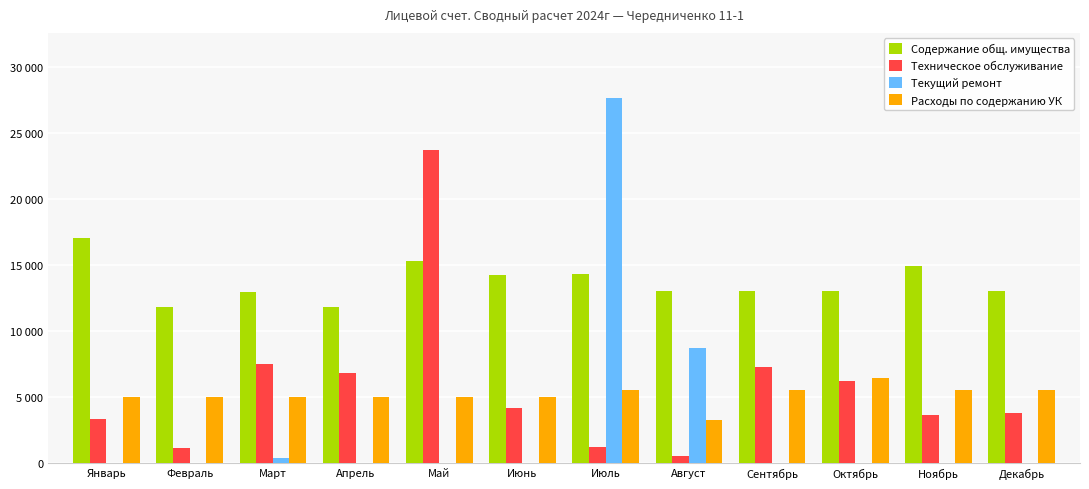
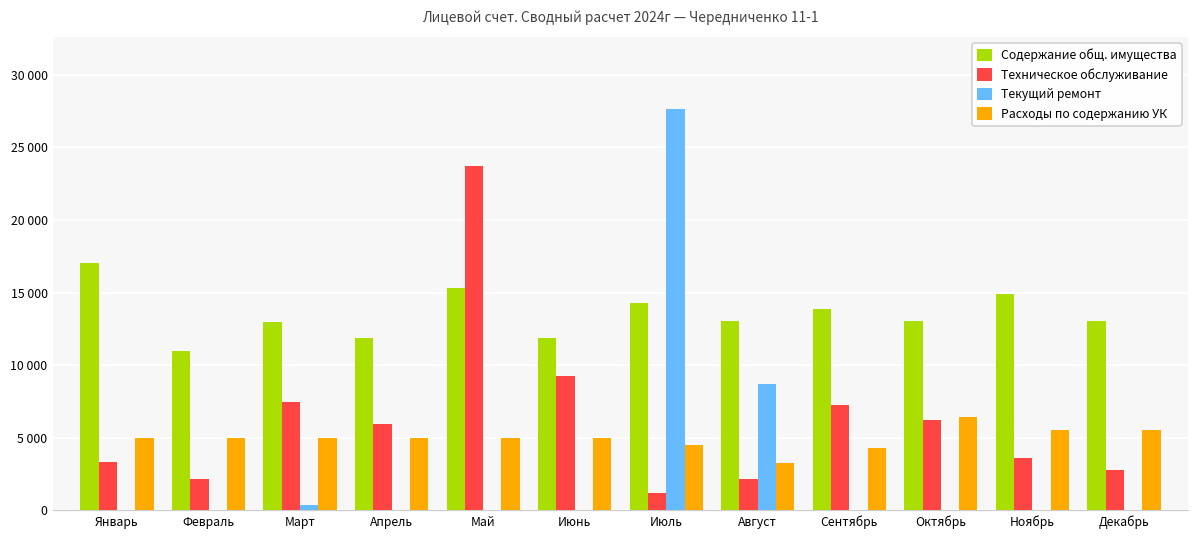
  {
    "Содержание общ. имущества": {
      "Январь": 17000,
-     "Февраль": 11800,
+     "Февраль": 11000,
      "Март": 13000,
      "Апрель": 11800,
      "Май": 15300,
-     "Июнь": 14300,
+     "Июнь": 11800,
      "Июль": 14300,
      "Август": 13000,
-     "Сентябрь": 13000,
+     "Сентябрь": 13900,
      "Октябрь": 13000,
      "Ноябрь": 14900,
      "Декабрь": 13000
    },
    "Техническое обслуживание": {
      "Январь": 3300,
-     "Февраль": 1100,
+     "Февраль": 2200,
      "Март": 7500,
-     "Апрель": 6800,
+     "Апрель": 5900,
      "Май": 23700,
-     "Июнь": 4100,
+     "Июнь": 9300,
      "Июль": 1200,
-     "Август": 500,
+     "Август": 2200,
      "Сентябрь": 7300,
      "Октябрь": 6200,
      "Ноябрь": 3600,
-     "Декабрь": 3800
+     "Декабрь": 2800
    },
    "Текущий ремонт": {
      "Январь": 0,
      "Февраль": 0,
      "Март": 400,
      "Апрель": 0,
      "Май": 0,
      "Июнь": 0,
      "Июль": 27600,
      "Август": 8700,
      "Сентябрь": 0,
      "Октябрь": 0,
      "Ноябрь": 0,
      "Декабрь": 0
    },
    "Расходы по содержанию УК": {
      "Январь": 5000,
      "Февраль": 5000,
      "Март": 5000,
      "Апрель": 5000,
      "Май": 5000,
      "Июнь": 5000,
-     "Июль": 5500,
+     "Июль": 4500,
      "Август": 3300,
-     "Сентябрь": 5500,
+     "Сентябрь": 4300,
      "Октябрь": 6400,
      "Ноябрь": 5500,
      "Декабрь": 5500
    }
  }
